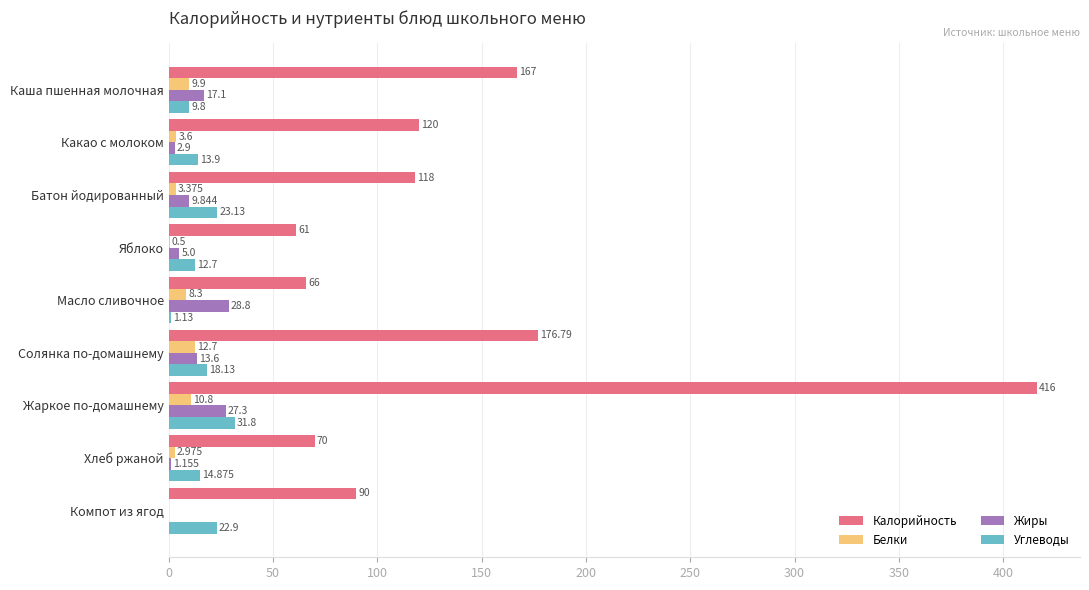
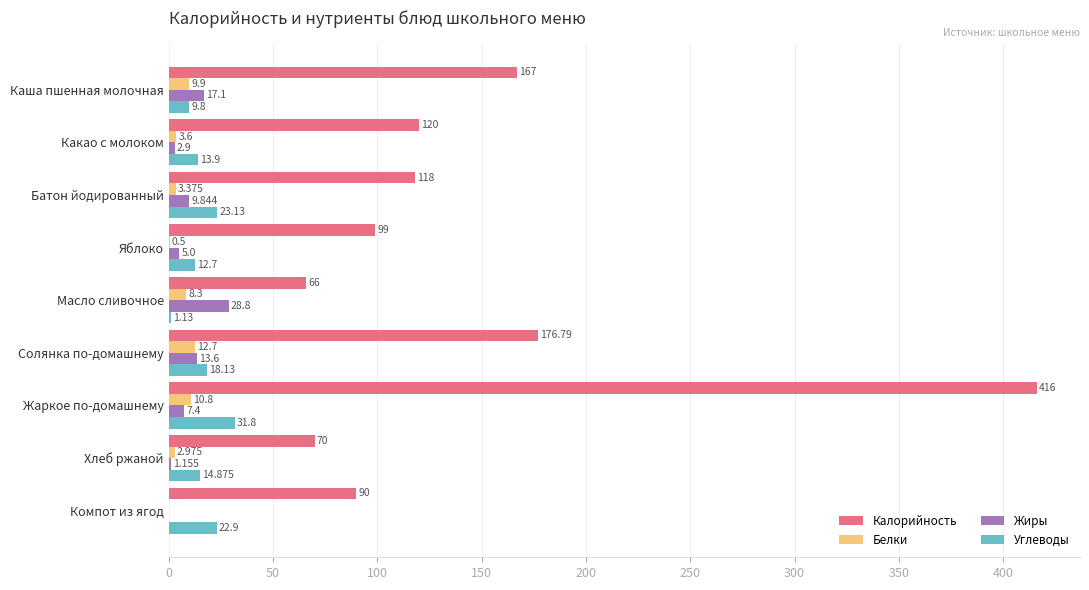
  {
    "Калорийность": {
      "Каша пшенная молочная": 167,
      "Какао с молоком": 120,
      "Батон йодированный": 118,
-     "Яблоко": 61,
+     "Яблоко": 99,
      "Масло сливочное": 66,
      "Солянка по-домашнему": 176.79,
      "Жаркое по-домашнему": 416,
      "Хлеб ржаной": 70,
      "Компот из ягод": 90
    },
    "Белки": {
      "Каша пшенная молочная": 9.9,
      "Какао с молоком": 3.6,
      "Батон йодированный": 3.375,
      "Яблоко": 0.5,
      "Масло сливочное": 8.3,
      "Солянка по-домашнему": 12.7,
      "Жаркое по-домашнему": 10.8,
      "Хлеб ржаной": 2.975
    },
    "Жиры": {
      "Каша пшенная молочная": 17.1,
      "Какао с молоком": 2.9,
      "Батон йодированный": 9.844,
      "Яблоко": 5.0,
      "Масло сливочное": 28.8,
      "Солянка по-домашнему": 13.6,
-     "Жаркое по-домашнему": 27.3,
+     "Жаркое по-домашнему": 7.4,
      "Хлеб ржаной": 1.155
    },
    "Углеводы": {
      "Каша пшенная молочная": 9.8,
      "Какао с молоком": 13.9,
      "Батон йодированный": 23.13,
      "Яблоко": 12.7,
      "Масло сливочное": 1.13,
      "Солянка по-домашнему": 18.13,
      "Жаркое по-домашнему": 31.8,
      "Хлеб ржаной": 14.875,
      "Компот из ягод": 22.9
    }
  }
